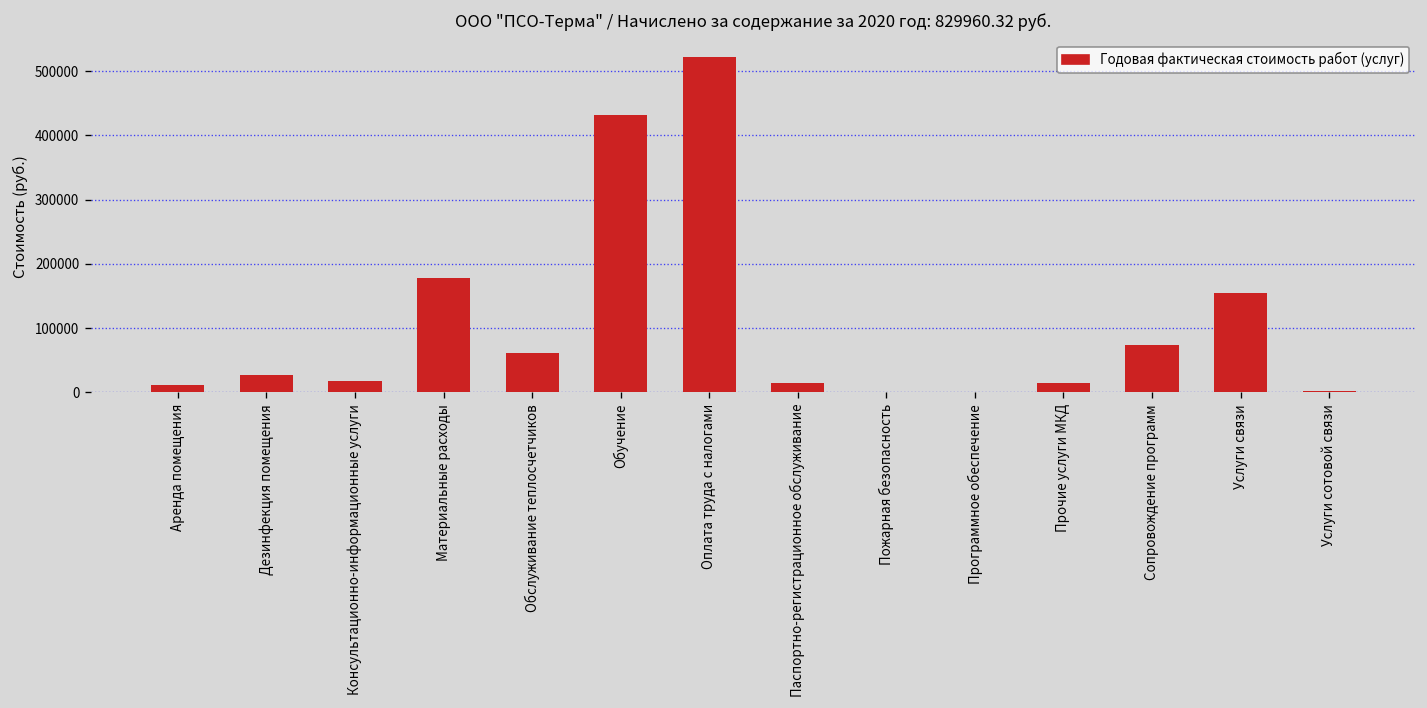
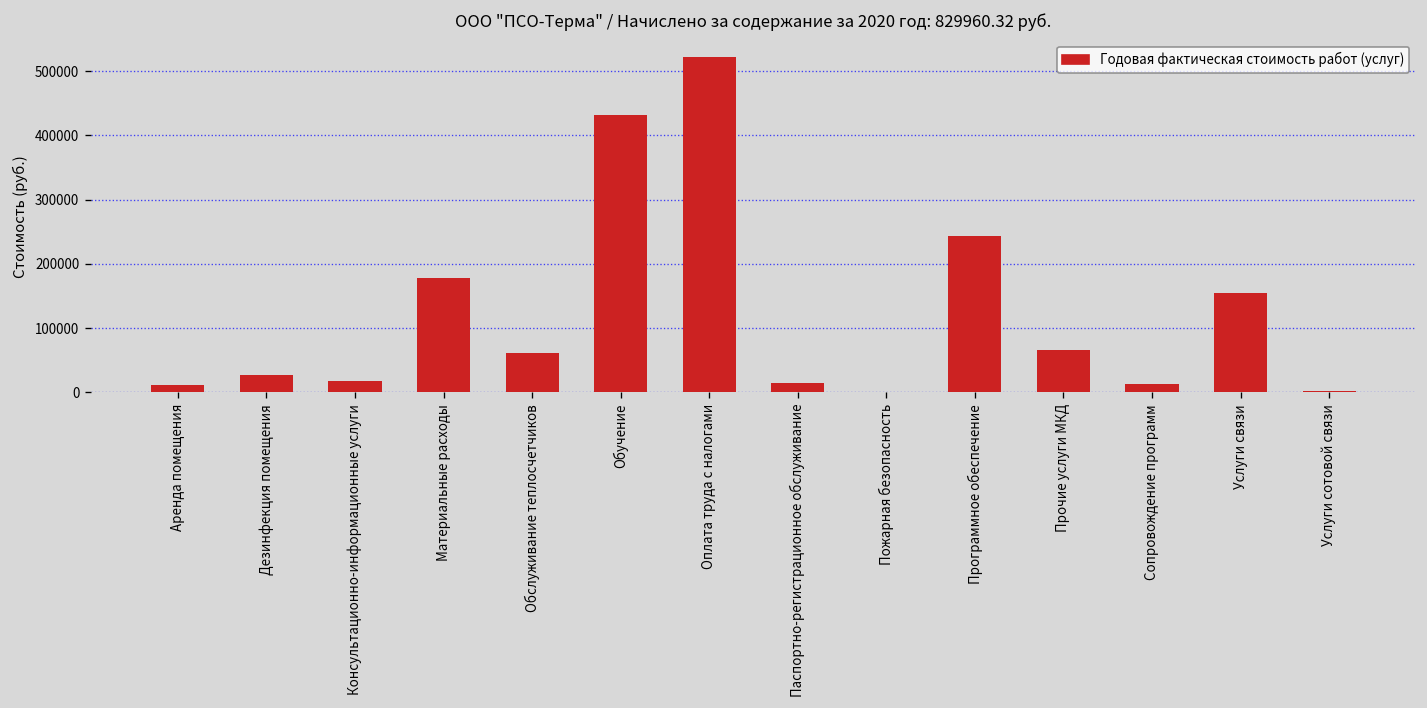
  {
    "Аренда помещения": 10000,
    "Дезинфекция помещения": 30000,
    "Консультационно-информационные услуги": 20000,
    "Материальные расходы": 180000,
    "Обслуживание теплосчетчиков": 60000,
    "Обучение": 430000,
    "Оплата труда с налогами": 520000,
    "Паспортно-регистрационное обслуживание": 10000,
-   "Программное обеспечение": 0,
-   "Прочие услуги МКД": 10000,
-   "Сопровождение программ": 70000,
+   "Программное обеспечение": 240000,
+   "Прочие услуги МКД": 70000,
+   "Сопровождение программ": 10000,
    "Услуги связи": 150000
  }
